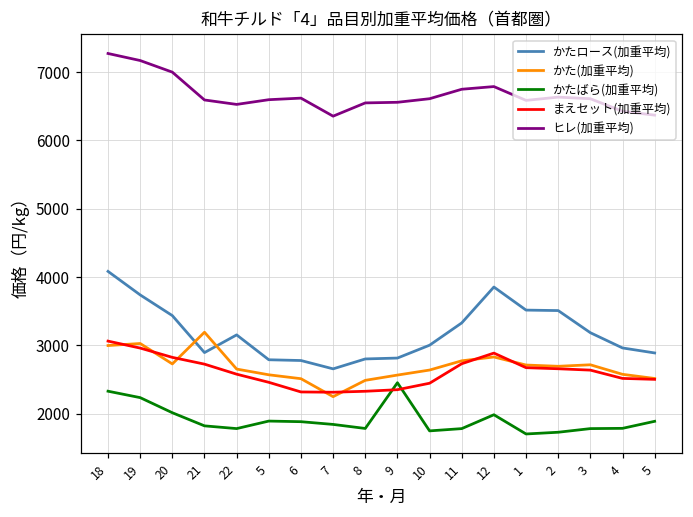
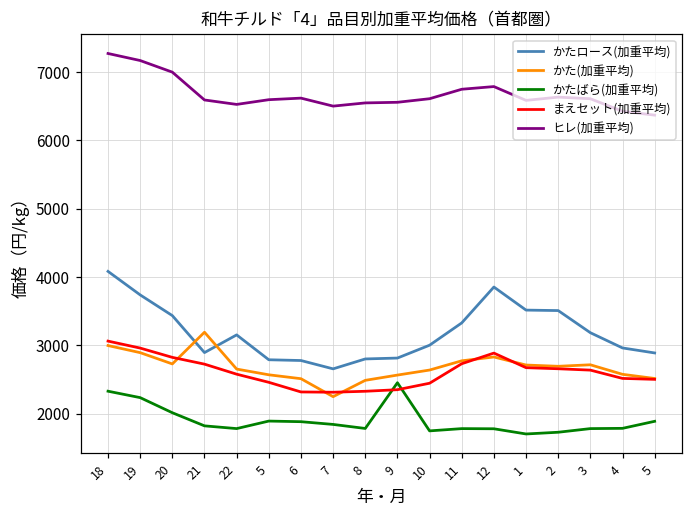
  {
    "かたロース(加重平均)": {
      "18": 4100,
      "19": 3700,
      "20": 3400,
      "21": 2900,
      "22": 3200,
      "6": 2800,
      "7": 2700,
      "8": 2800,
      "9": 2800,
      "10": 3000,
      "11": 3300,
      "12": 3900,
      "1": 3500,
      "2": 3500,
      "3": 3200,
      "4": 3000
    },
    "かた(加重平均)": {
      "18": 3000,
-     "19": 3000,
+     "19": 2900,
      "20": 2700,
      "21": 3200,
      "22": 2700,
      "6": 2500,
      "7": 2300,
      "8": 2500,
      "9": 2600,
      "10": 2600,
      "11": 2800,
      "12": 2800,
      "3": 2700,
      "4": 2600
    },
    "かたばら(加重平均)": {
      "18": 2300,
      "19": 2200,
      "20": 2000,
      "21": 1800,
      "22": 1800,
      "6": 1900,
      "7": 1800,
      "8": 1800,
      "9": 2500,
      "10": 1700,
      "11": 1800,
-     "12": 2000,
+     "12": 1800,
      "1": 1700,
      "2": 1700,
      "3": 1800,
      "4": 1800
    },
    "まえセット(加重平均)": {
      "18": 3100,
      "19": 3000,
      "20": 2800,
      "21": 2700,
      "22": 2600,
      "6": 2300,
      "7": 2300,
      "8": 2300,
      "9": 2400,
      "10": 2400,
      "11": 2700,
      "12": 2900,
      "3": 2600,
      "4": 2500
    },
    "ヒレ(加重平均)": {
      "18": 7300,
      "19": 7200,
      "20": 7000,
      "21": 6600,
      "22": 6500,
      "6": 6600,
-     "7": 6400,
+     "7": 6500,
      "8": 6500,
      "9": 6600,
      "10": 6600,
      "11": 6700,
      "12": 6800
    }
  }
